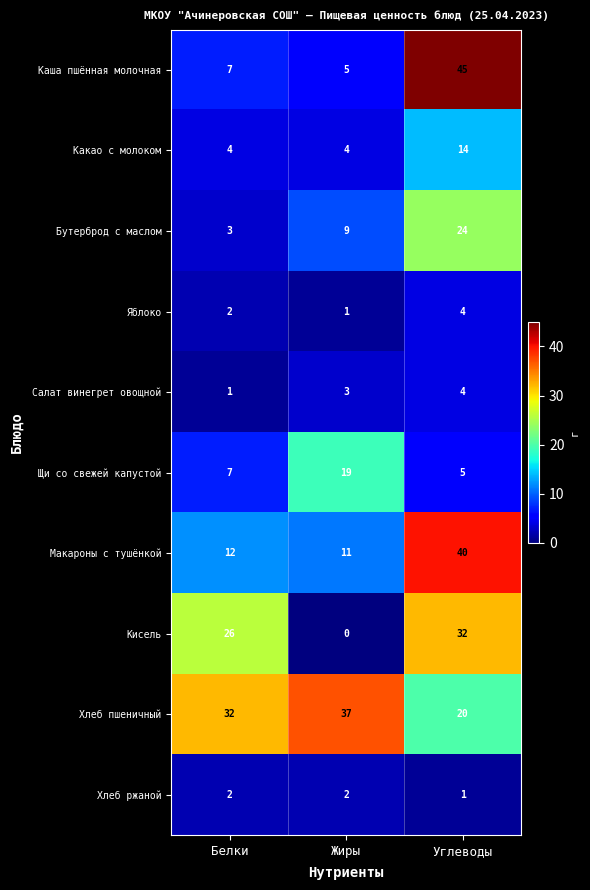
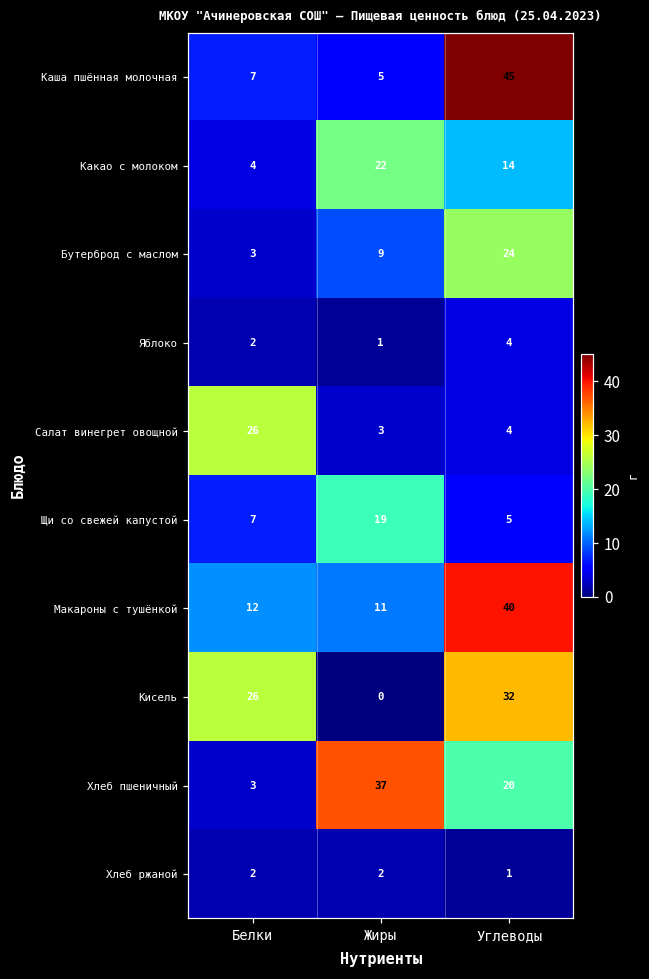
  {
    "Каша пшённая молочная": {
      "Белки": 7,
      "Жиры": 5,
      "Углеводы": 45
    },
    "Какао с молоком": {
      "Белки": 4,
-     "Жиры": 4,
+     "Жиры": 22,
      "Углеводы": 14
    },
    "Бутерброд с маслом": {
      "Белки": 3,
      "Жиры": 9,
      "Углеводы": 24
    },
    "Яблоко": {
      "Белки": 2,
      "Жиры": 1,
      "Углеводы": 4
    },
    "Салат винегрет овощной": {
-     "Белки": 1,
+     "Белки": 26,
      "Жиры": 3,
      "Углеводы": 4
    },
    "Щи со свежей капустой": {
      "Белки": 7,
      "Жиры": 19,
      "Углеводы": 5
    },
    "Макароны с тушёнкой": {
      "Белки": 12,
      "Жиры": 11,
      "Углеводы": 40
    },
    "Кисель": {
      "Белки": 26,
      "Жиры": 0,
      "Углеводы": 32
    },
    "Хлеб пшеничный": {
-     "Белки": 32,
+     "Белки": 3,
      "Жиры": 37,
      "Углеводы": 20
    },
    "Хлеб ржаной": {
      "Белки": 2,
      "Жиры": 2,
      "Углеводы": 1
    }
  }
